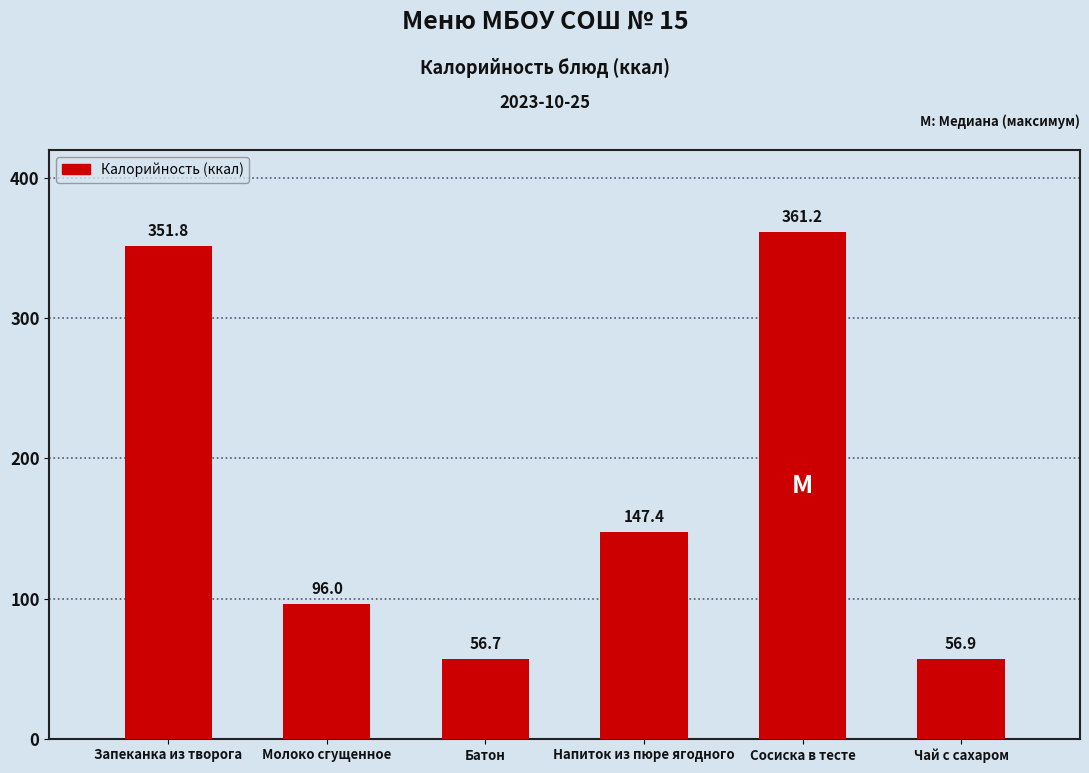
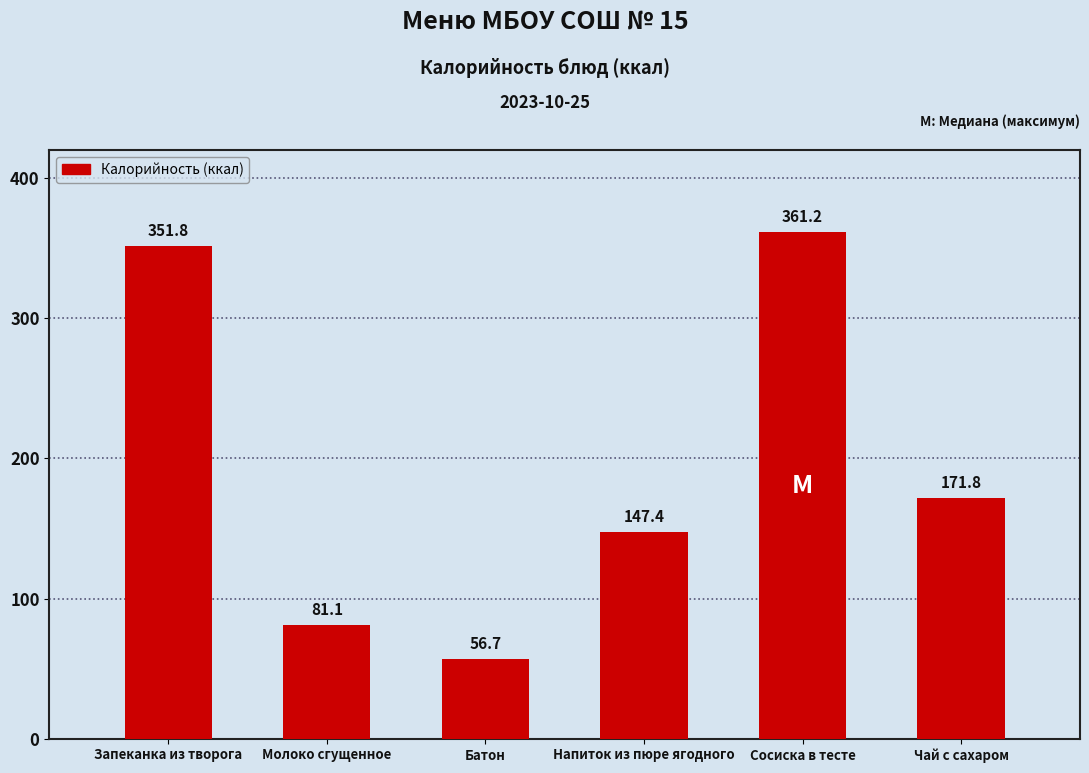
  {
    "Запеканка из творога": 351.8,
-   "Молоко сгущенное": 96.0,
+   "Молоко сгущенное": 81.1,
    "Батон": 56.7,
    "Напиток из пюре ягодного": 147.4,
    "Сосиска в тесте": 361.2,
-   "Чай с сахаром": 56.9
+   "Чай с сахаром": 171.8
  }
